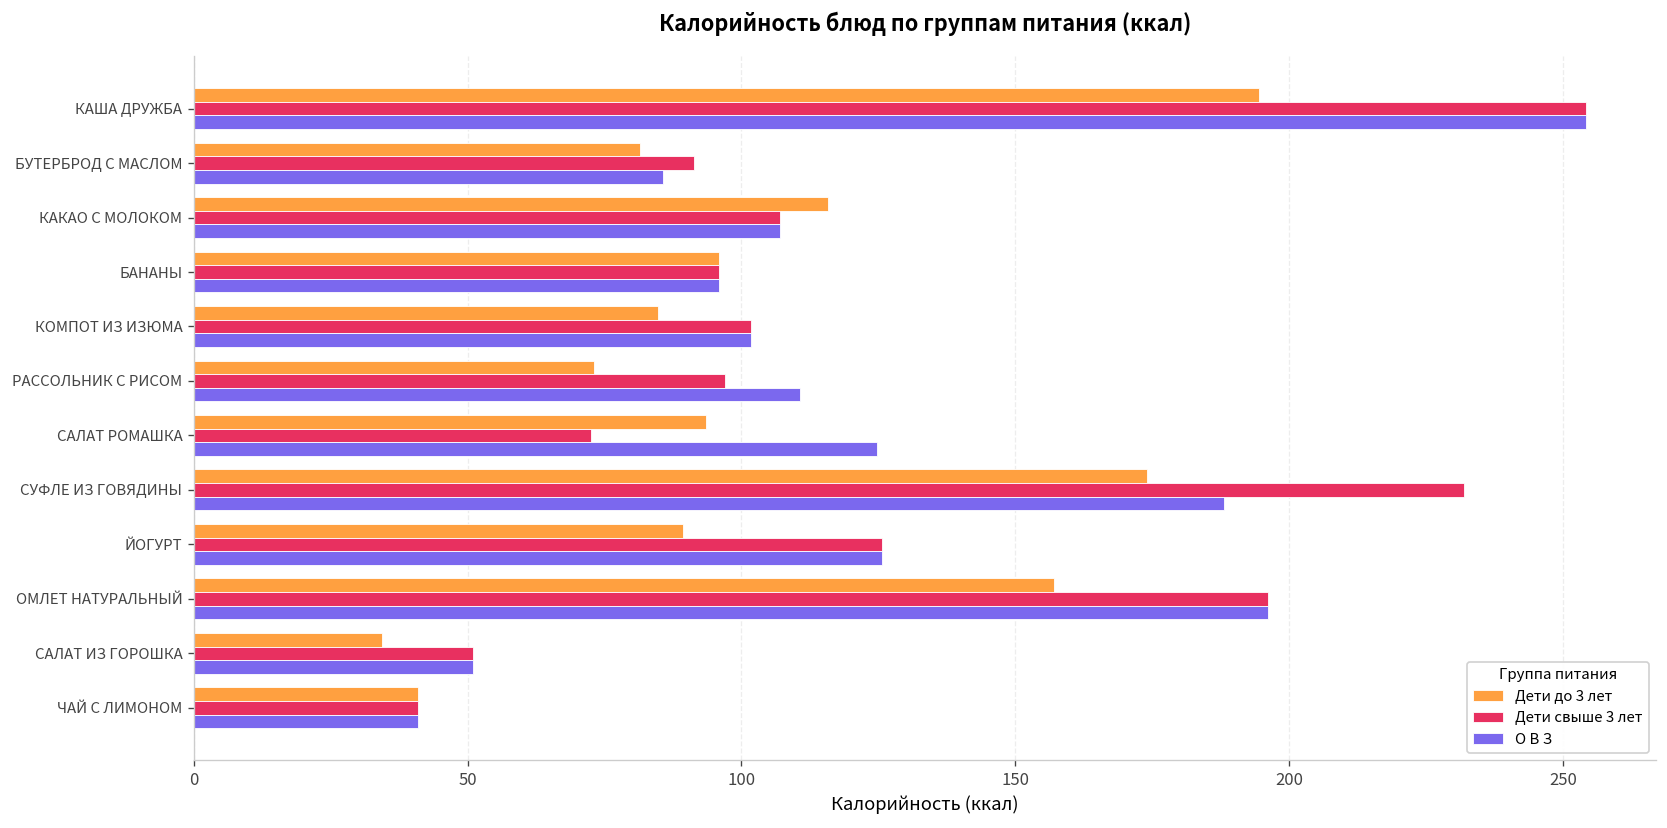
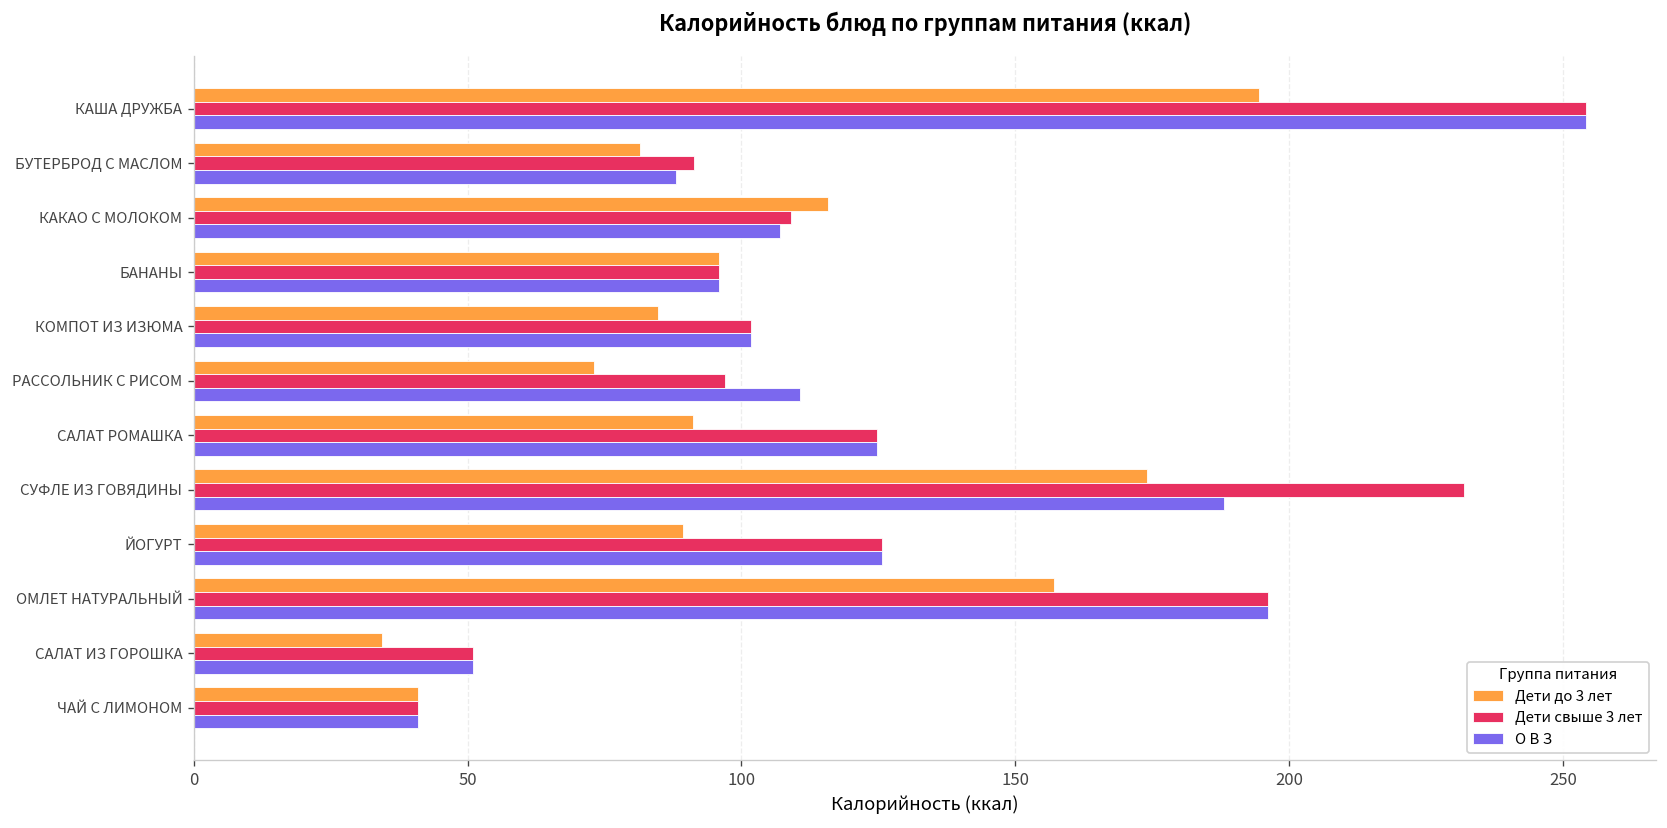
  {
    "Дети до 3 лет": {
      "КАША ДРУЖБА": 195,
      "БУТЕРБРОД С МАСЛОМ": 81,
      "КАКАО С МОЛОКОМ": 116,
      "БАНАНЫ": 96,
      "КОМПОТ ИЗ ИЗЮМА": 85,
      "РАССОЛЬНИК С РИСОМ": 73,
-     "САЛАТ РОМАШКА": 94,
+     "САЛАТ РОМАШКА": 91,
      "СУФЛЕ ИЗ ГОВЯДИНЫ": 174,
      "ЙОГУРТ": 89,
      "ОМЛЕТ НАТУРАЛЬНЫЙ": 157,
      "САЛАТ ИЗ ГОРОШКА": 34,
      "ЧАЙ С ЛИМОНОМ": 41
    },
    "Дети свыше 3 лет": {
      "КАША ДРУЖБА": 254,
      "БУТЕРБРОД С МАСЛОМ": 91,
-     "КАКАО С МОЛОКОМ": 107,
+     "КАКАО С МОЛОКОМ": 109,
      "БАНАНЫ": 96,
      "КОМПОТ ИЗ ИЗЮМА": 102,
      "РАССОЛЬНИК С РИСОМ": 97,
-     "САЛАТ РОМАШКА": 73,
+     "САЛАТ РОМАШКА": 125,
      "СУФЛЕ ИЗ ГОВЯДИНЫ": 232,
      "ЙОГУРТ": 126,
      "ОМЛЕТ НАТУРАЛЬНЫЙ": 196,
      "САЛАТ ИЗ ГОРОШКА": 51,
      "ЧАЙ С ЛИМОНОМ": 41
    },
    "О В З": {
      "КАША ДРУЖБА": 254,
-     "БУТЕРБРОД С МАСЛОМ": 86,
+     "БУТЕРБРОД С МАСЛОМ": 88,
      "КАКАО С МОЛОКОМ": 107,
      "БАНАНЫ": 96,
      "КОМПОТ ИЗ ИЗЮМА": 102,
      "РАССОЛЬНИК С РИСОМ": 111,
      "САЛАТ РОМАШКА": 125,
      "СУФЛЕ ИЗ ГОВЯДИНЫ": 188,
      "ЙОГУРТ": 126,
      "ОМЛЕТ НАТУРАЛЬНЫЙ": 196,
      "САЛАТ ИЗ ГОРОШКА": 51,
      "ЧАЙ С ЛИМОНОМ": 41
    }
  }
